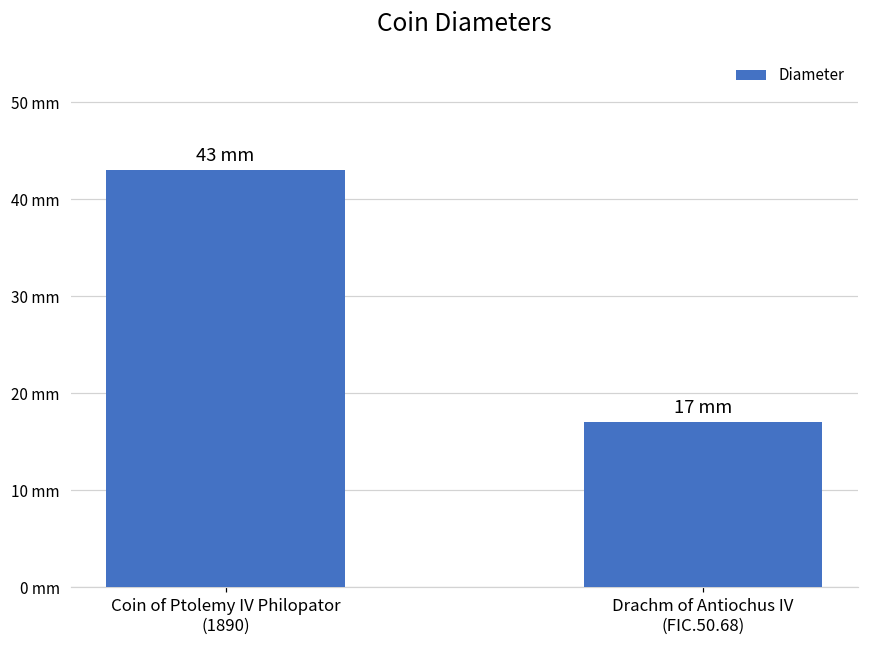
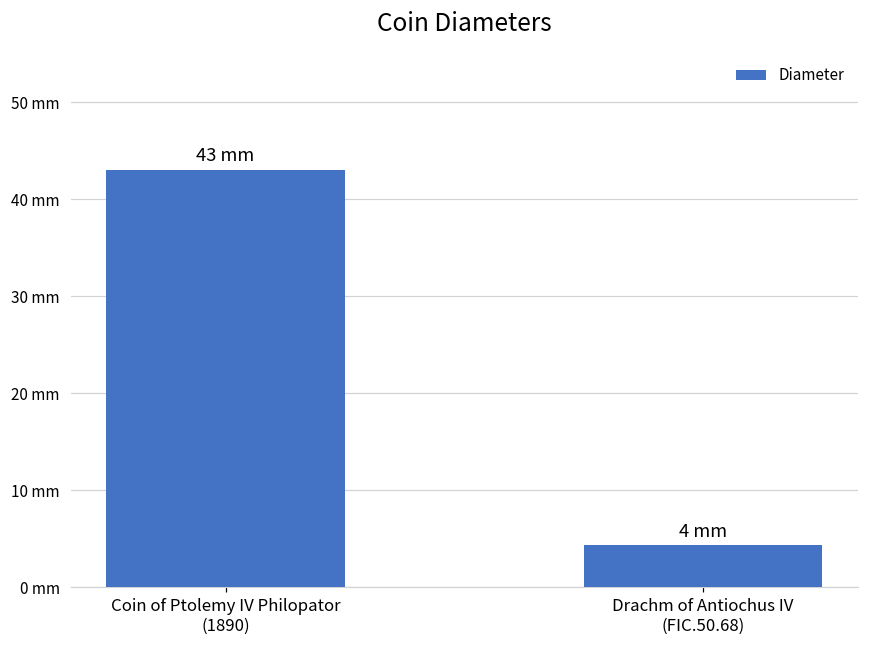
  {
    "Coin of Ptolemy IV Philopator (1890)": 43,
-   "Drachm of Antiochus IV (FIC.50.68)": 17
+   "Drachm of Antiochus IV (FIC.50.68)": 4
  }
